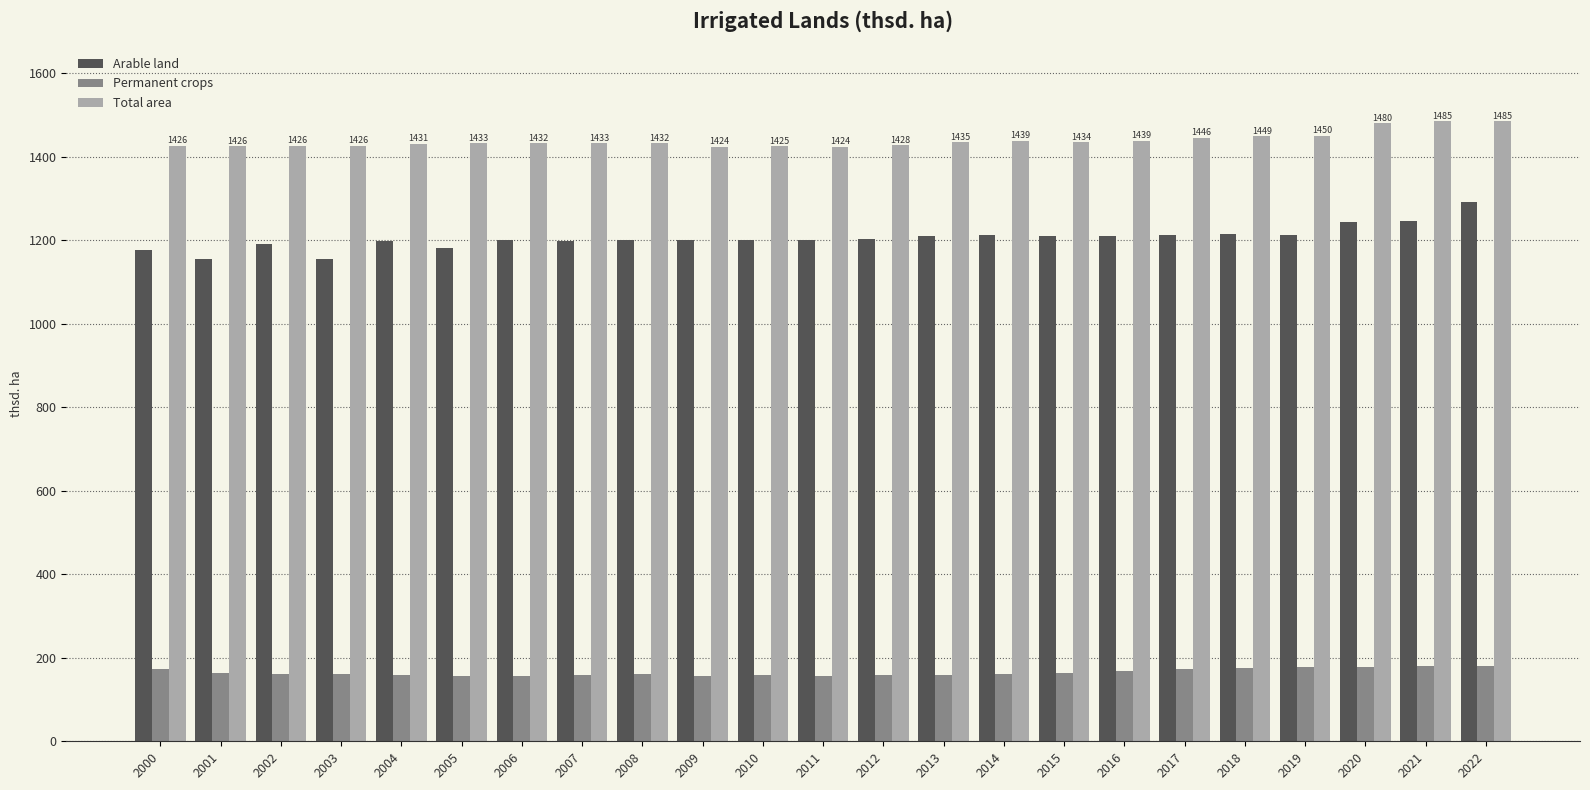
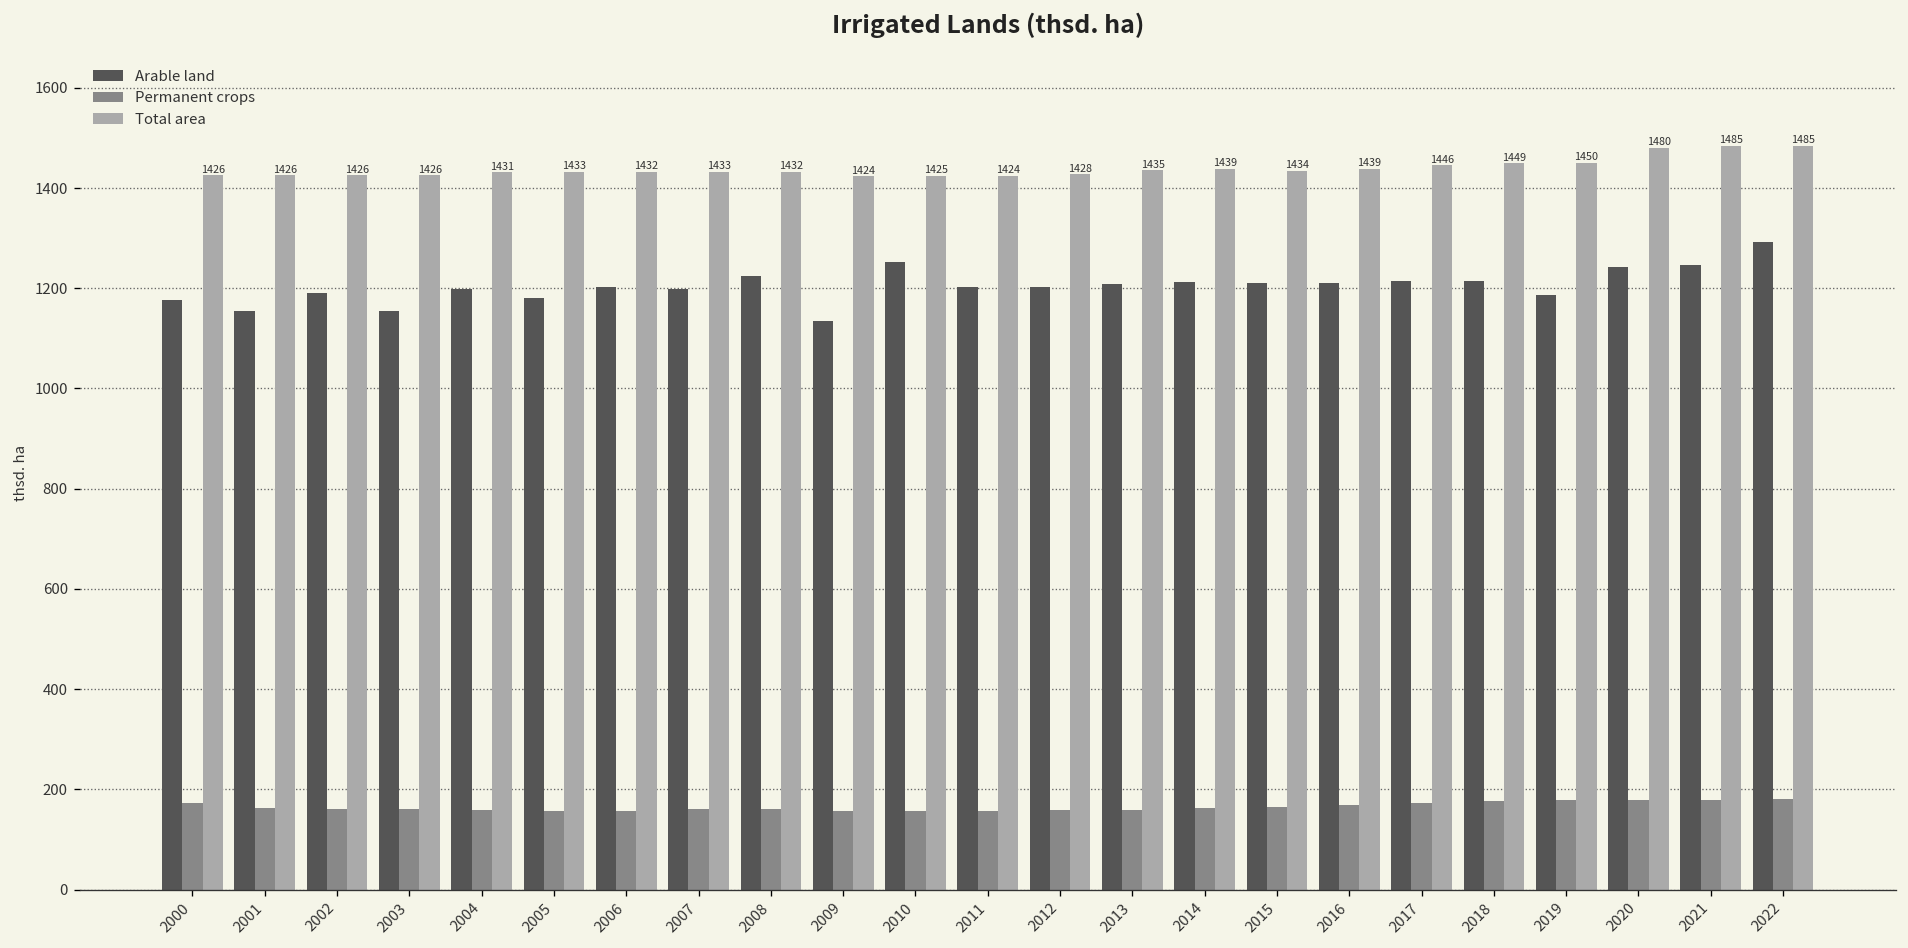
  {
    "Arable land": {
      "2000": 1180,
      "2001": 1160,
      "2002": 1190,
      "2003": 1160,
      "2004": 1200,
      "2005": 1180,
      "2006": 1200,
      "2007": 1200,
-     "2008": 1200,
-     "2009": 1200,
-     "2010": 1200,
+     "2008": 1220,
+     "2009": 1130,
+     "2010": 1250,
      "2011": 1200,
      "2012": 1200,
      "2013": 1210,
      "2014": 1210,
      "2015": 1210,
      "2016": 1210,
      "2017": 1210,
      "2018": 1210,
-     "2019": 1210,
+     "2019": 1190,
      "2020": 1240,
      "2021": 1250,
      "2022": 1290
    }
  }
